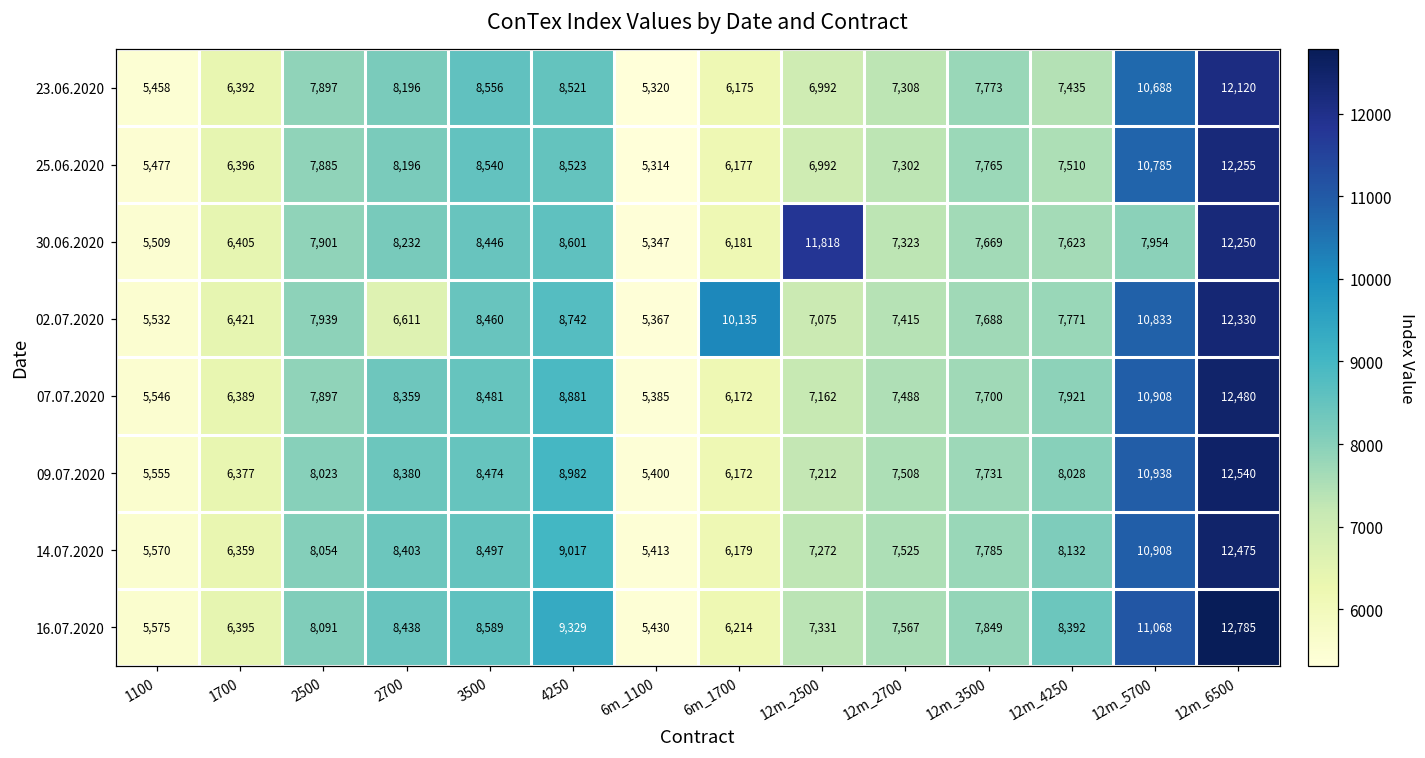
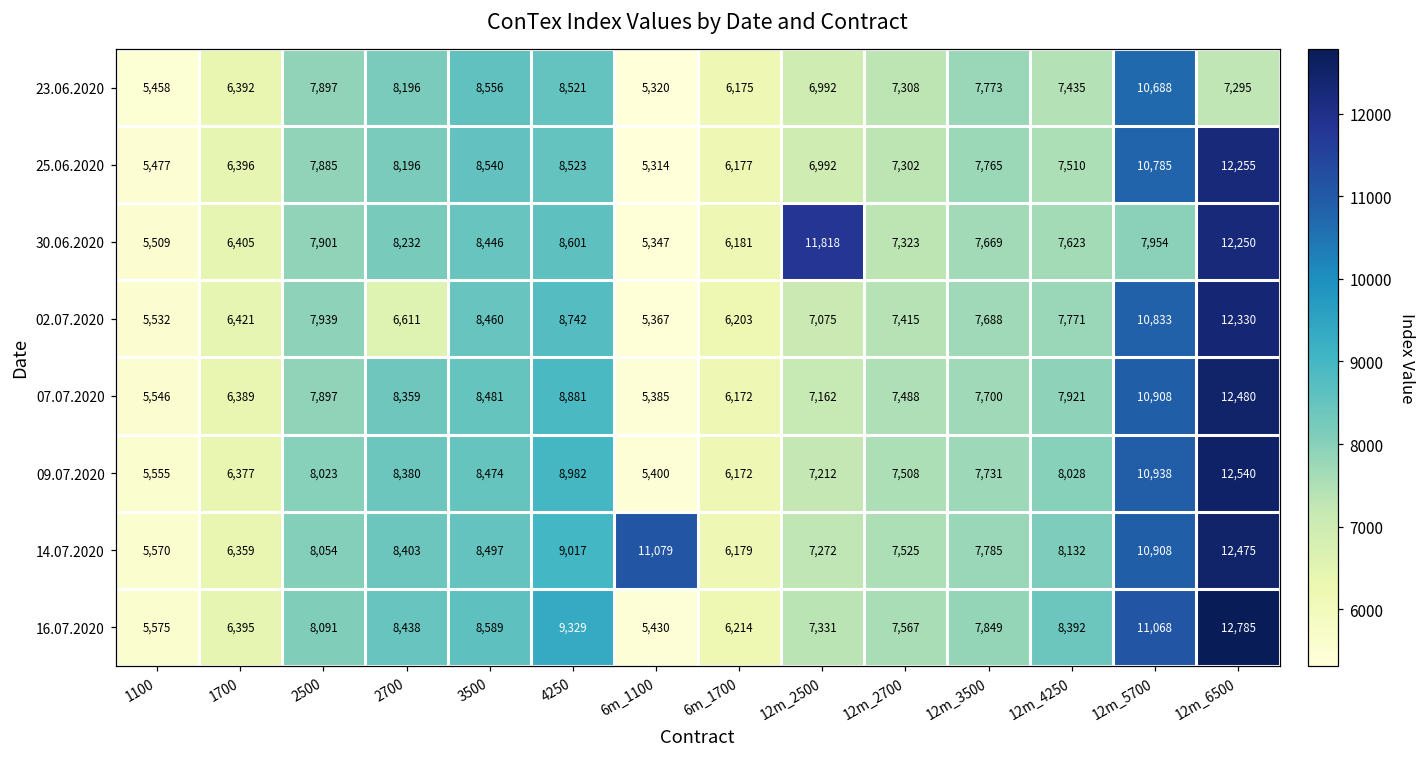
  {
    "23.06.2020": {
      "1100": "5,458",
      "1700": "6,392",
      "2500": "7,897",
      "2700": "8,196",
      "3500": "8,556",
      "4250": "8,521",
      "6m_1100": "5,320",
      "6m_1700": "6,175",
      "12m_2500": "6,992",
      "12m_2700": "7,308",
      "12m_3500": "7,773",
      "12m_4250": "7,435",
      "12m_5700": "10,688",
-     "12m_6500": "12,120"
+     "12m_6500": "7,295"
    },
    "25.06.2020": {
      "1100": "5,477",
      "1700": "6,396",
      "2500": "7,885",
      "2700": "8,196",
      "3500": "8,540",
      "4250": "8,523",
      "6m_1100": "5,314",
      "6m_1700": "6,177",
      "12m_2500": "6,992",
      "12m_2700": "7,302",
      "12m_3500": "7,765",
      "12m_4250": "7,510",
      "12m_5700": "10,785",
      "12m_6500": "12,255"
    },
    "30.06.2020": {
      "1100": "5,509",
      "1700": "6,405",
      "2500": "7,901",
      "2700": "8,232",
      "3500": "8,446",
      "4250": "8,601",
      "6m_1100": "5,347",
      "6m_1700": "6,181",
      "12m_2500": "11,818",
      "12m_2700": "7,323",
      "12m_3500": "7,669",
      "12m_4250": "7,623",
      "12m_5700": "7,954",
      "12m_6500": "12,250"
    },
    "02.07.2020": {
      "1100": "5,532",
      "1700": "6,421",
      "2500": "7,939",
      "2700": "6,611",
      "3500": "8,460",
      "4250": "8,742",
      "6m_1100": "5,367",
-     "6m_1700": "10,135",
+     "6m_1700": "6,203",
      "12m_2500": "7,075",
      "12m_2700": "7,415",
      "12m_3500": "7,688",
      "12m_4250": "7,771",
      "12m_5700": "10,833",
      "12m_6500": "12,330"
    },
    "07.07.2020": {
      "1100": "5,546",
      "1700": "6,389",
      "2500": "7,897",
      "2700": "8,359",
      "3500": "8,481",
      "4250": "8,881",
      "6m_1100": "5,385",
      "6m_1700": "6,172",
      "12m_2500": "7,162",
      "12m_2700": "7,488",
      "12m_3500": "7,700",
      "12m_4250": "7,921",
      "12m_5700": "10,908",
      "12m_6500": "12,480"
    },
    "09.07.2020": {
      "1100": "5,555",
      "1700": "6,377",
      "2500": "8,023",
      "2700": "8,380",
      "3500": "8,474",
      "4250": "8,982",
      "6m_1100": "5,400",
      "6m_1700": "6,172",
      "12m_2500": "7,212",
      "12m_2700": "7,508",
      "12m_3500": "7,731",
      "12m_4250": "8,028",
      "12m_5700": "10,938",
      "12m_6500": "12,540"
    },
    "14.07.2020": {
      "1100": "5,570",
      "1700": "6,359",
      "2500": "8,054",
      "2700": "8,403",
      "3500": "8,497",
      "4250": "9,017",
-     "6m_1100": "5,413",
+     "6m_1100": "11,079",
      "6m_1700": "6,179",
      "12m_2500": "7,272",
      "12m_2700": "7,525",
      "12m_3500": "7,785",
      "12m_4250": "8,132",
      "12m_5700": "10,908",
      "12m_6500": "12,475"
    },
    "16.07.2020": {
      "1100": "5,575",
      "1700": "6,395",
      "2500": "8,091",
      "2700": "8,438",
      "3500": "8,589",
      "4250": "9,329",
      "6m_1100": "5,430",
      "6m_1700": "6,214",
      "12m_2500": "7,331",
      "12m_2700": "7,567",
      "12m_3500": "7,849",
      "12m_4250": "8,392",
      "12m_5700": "11,068",
      "12m_6500": "12,785"
    }
  }
